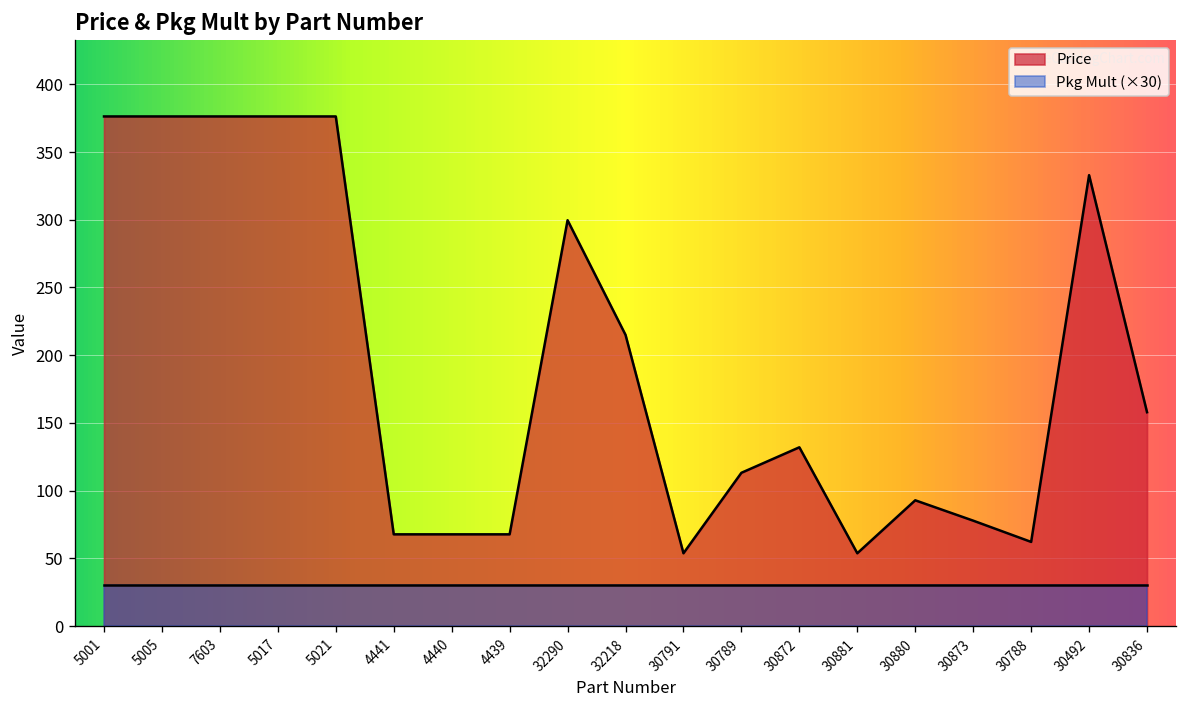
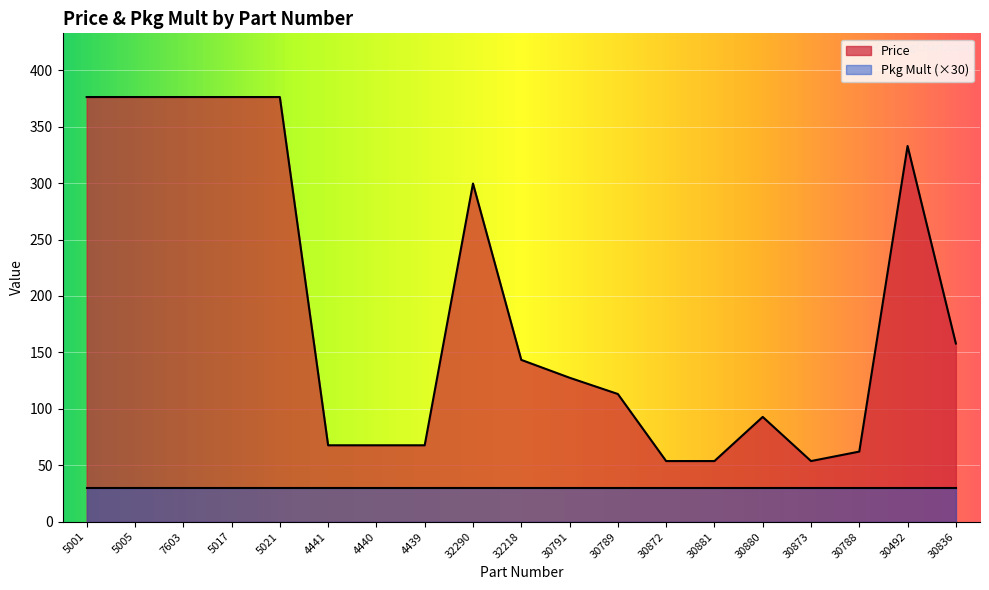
  {
    "Price": {
      "5001": 376,
      "5005": 376,
      "7603": 376,
      "5017": 376,
      "5021": 376,
      "4441": 68,
      "4440": 68,
      "4439": 68,
      "32290": 300,
-     "32218": 215,
-     "30791": 54,
+     "32218": 143,
+     "30791": 128,
      "30789": 113,
-     "30872": 132,
+     "30872": 54,
      "30881": 54,
      "30880": 93,
-     "30873": 78,
+     "30873": 54,
      "30788": 62,
      "30492": 333,
      "30836": 158
    },
    "Pkg Mult (×30)": {
      "5001": 30,
      "5005": 30,
      "7603": 30,
      "5017": 30,
      "5021": 30,
      "4441": 30,
      "4440": 30,
      "4439": 30,
      "32290": 30,
      "32218": 30,
      "30791": 30,
      "30789": 30,
      "30872": 30,
      "30881": 30,
      "30880": 30,
      "30873": 30,
      "30788": 30,
      "30492": 30,
      "30836": 30
    }
  }
